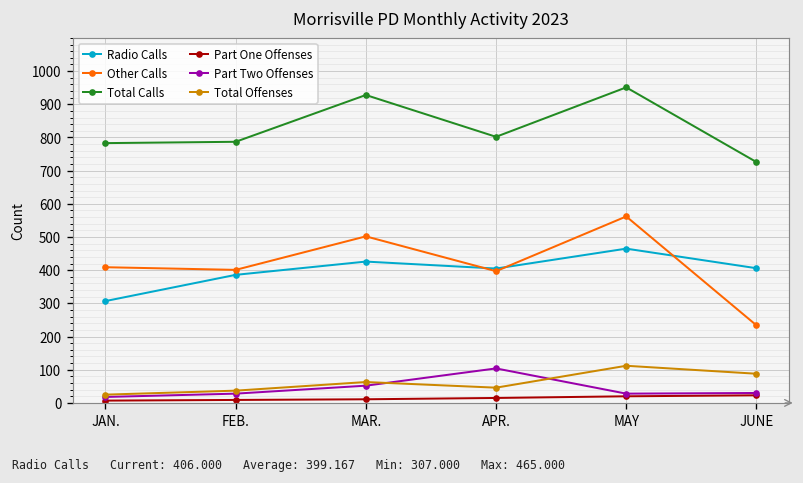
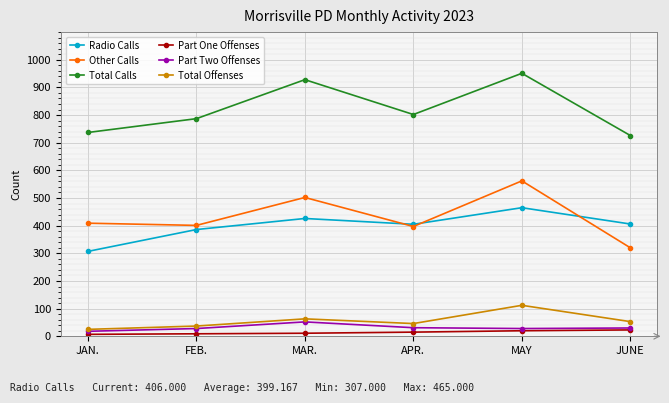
  {
    "Radio Calls": {
      "JAN.": 310,
      "FEB.": 390,
      "MAR.": 430,
      "MAY": 470,
      "JUNE": 410
    },
    "Other Calls": {
      "JAN.": 410,
      "FEB.": 400,
      "MAR.": 500,
      "MAY": 560,
-     "JUNE": 230
+     "JUNE": 320
    },
    "Total Calls": {
-     "JAN.": 780,
+     "JAN.": 740,
      "FEB.": 790,
      "MAR.": 930,
      "APR.": 800,
      "MAY": 950,
      "JUNE": 730
    },
    "Part One Offenses": {
      "JAN.": 10,
      "FEB.": 10,
      "MAR.": 10,
      "APR.": 20
    },
    "Part Two Offenses": {
      "MAR.": 50,
-     "APR.": 100
+     "APR.": 30
    },
    "Total Offenses": {
      "MAR.": 60,
      "APR.": 50,
      "MAY": 110,
-     "JUNE": 90
+     "JUNE": 50
    }
  }
